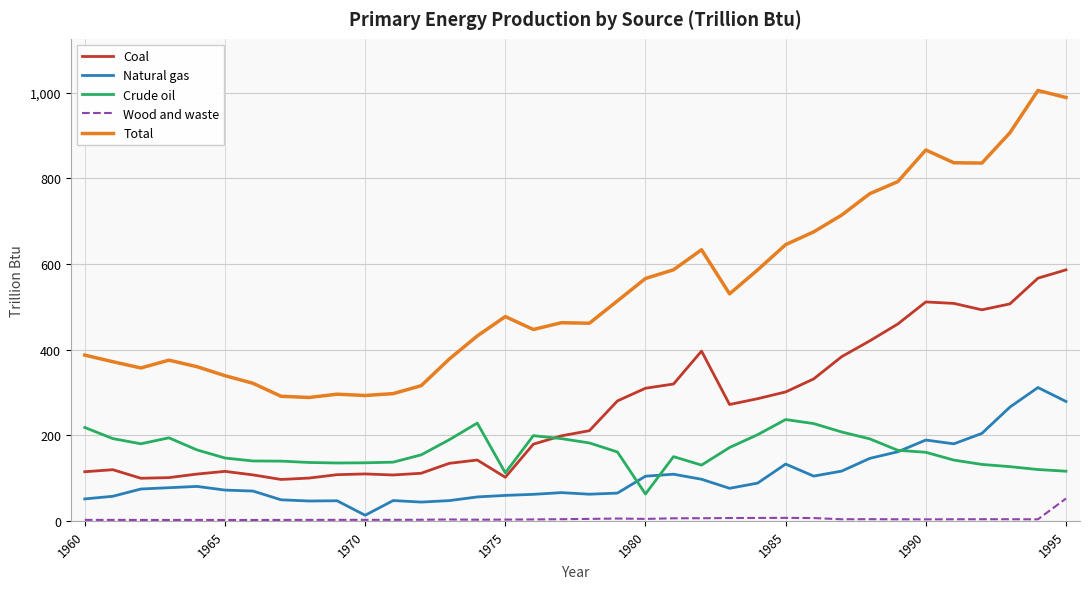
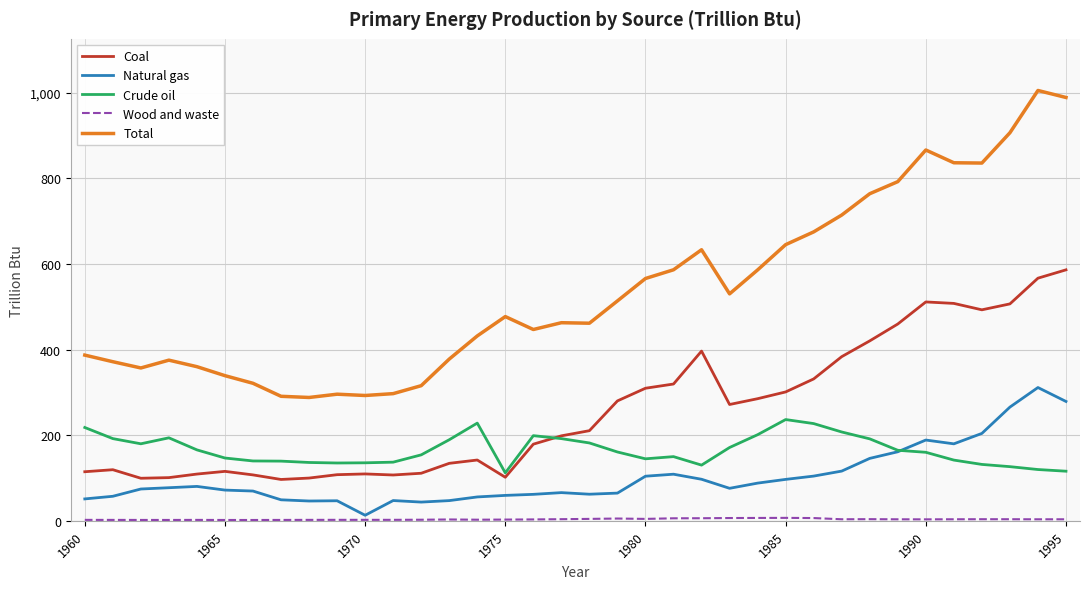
  {
    "Coal": {
      "1960": 110,
      "1965": 120,
      "1970": 110,
      "1975": 100,
      "1980": 310,
      "1985": 300,
      "1990": 510,
      "1995": 590
    },
    "Natural gas": {
      "1960": 50,
      "1965": 70,
      "1970": 10,
      "1975": 60,
      "1980": 100,
-     "1985": 130,
+     "1985": 100,
      "1990": 190,
      "1995": 280
    },
    "Crude oil": {
      "1960": 220,
      "1965": 150,
      "1970": 140,
      "1975": 110,
-     "1980": 60,
+     "1980": 140,
      "1985": 240,
      "1990": 160,
      "1995": 120
    },
    "Wood and waste": {
      "1960": 0,
      "1965": 0,
      "1970": 0,
      "1975": 0,
      "1980": 0,
      "1985": 10,
      "1990": 0,
-     "1995": 50
+     "1995": 0
    },
    "Total": {
      "1960": 390,
      "1965": 340,
      "1970": 290,
      "1975": 480,
      "1980": 570,
      "1985": 650,
      "1990": 870,
      "1995": 990
    }
  }
